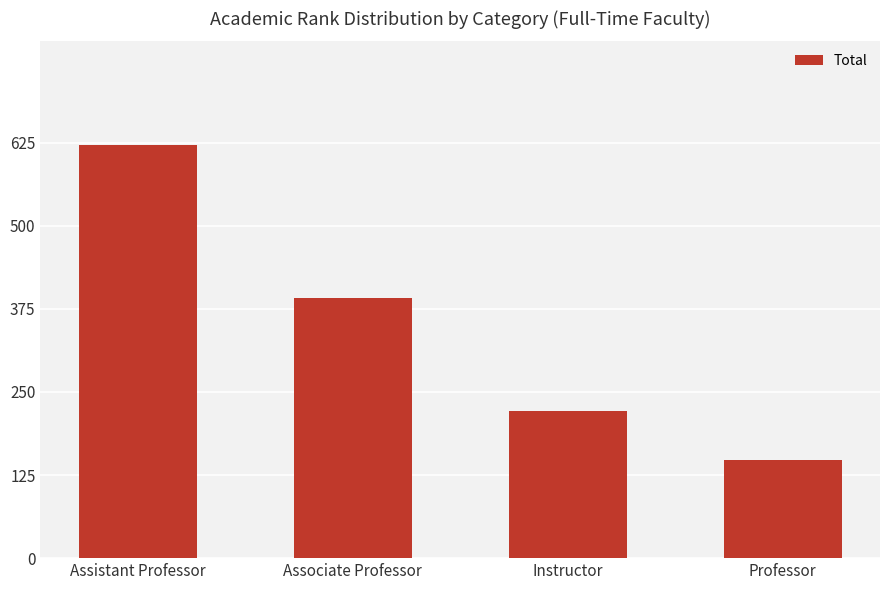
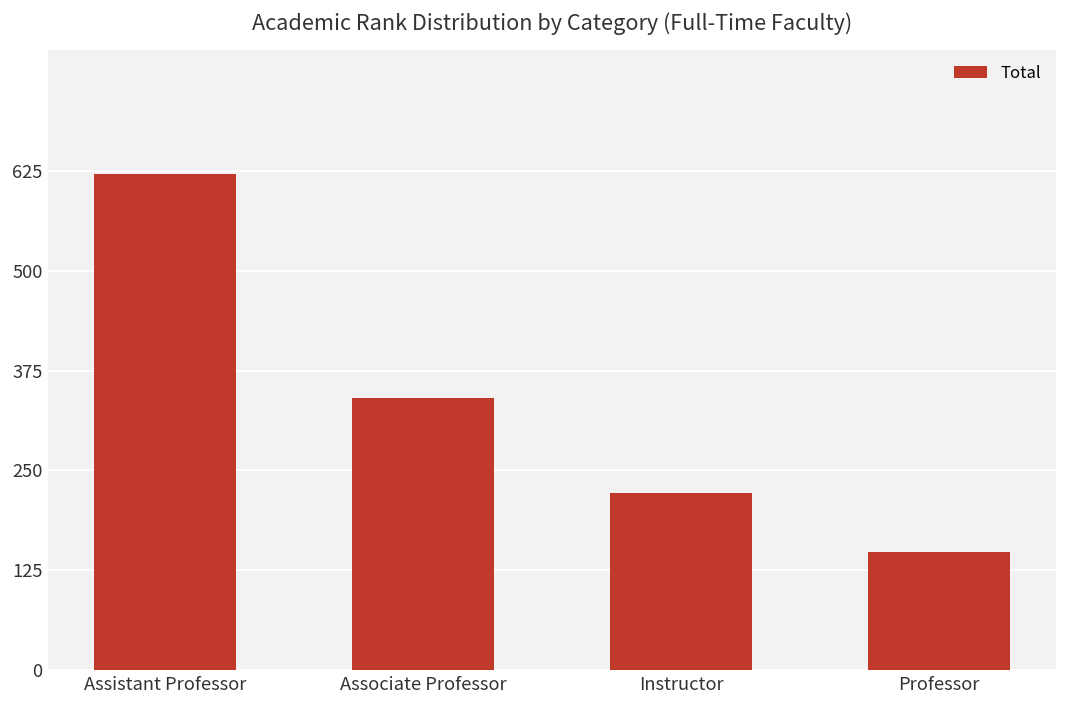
  {
    "Assistant Professor": 620,
-   "Associate Professor": 390,
+   "Associate Professor": 340,
    "Instructor": 220,
    "Professor": 150
  }
